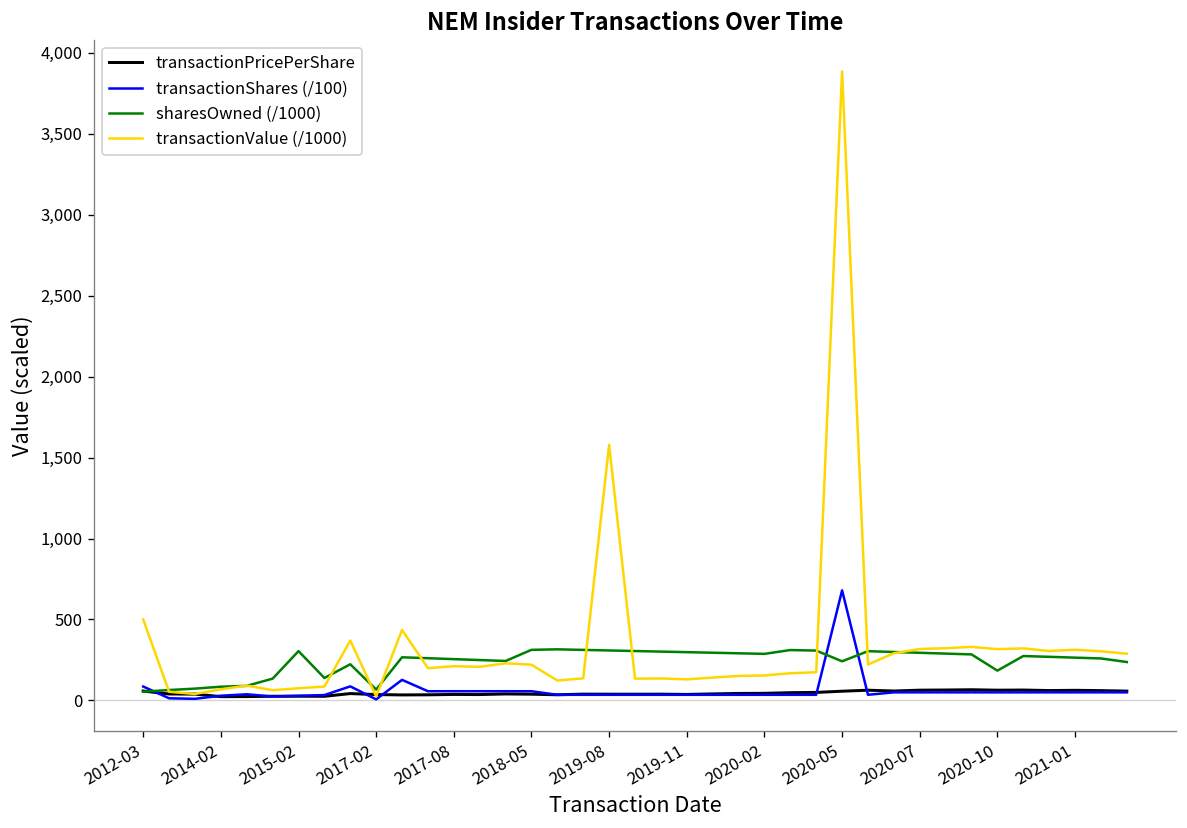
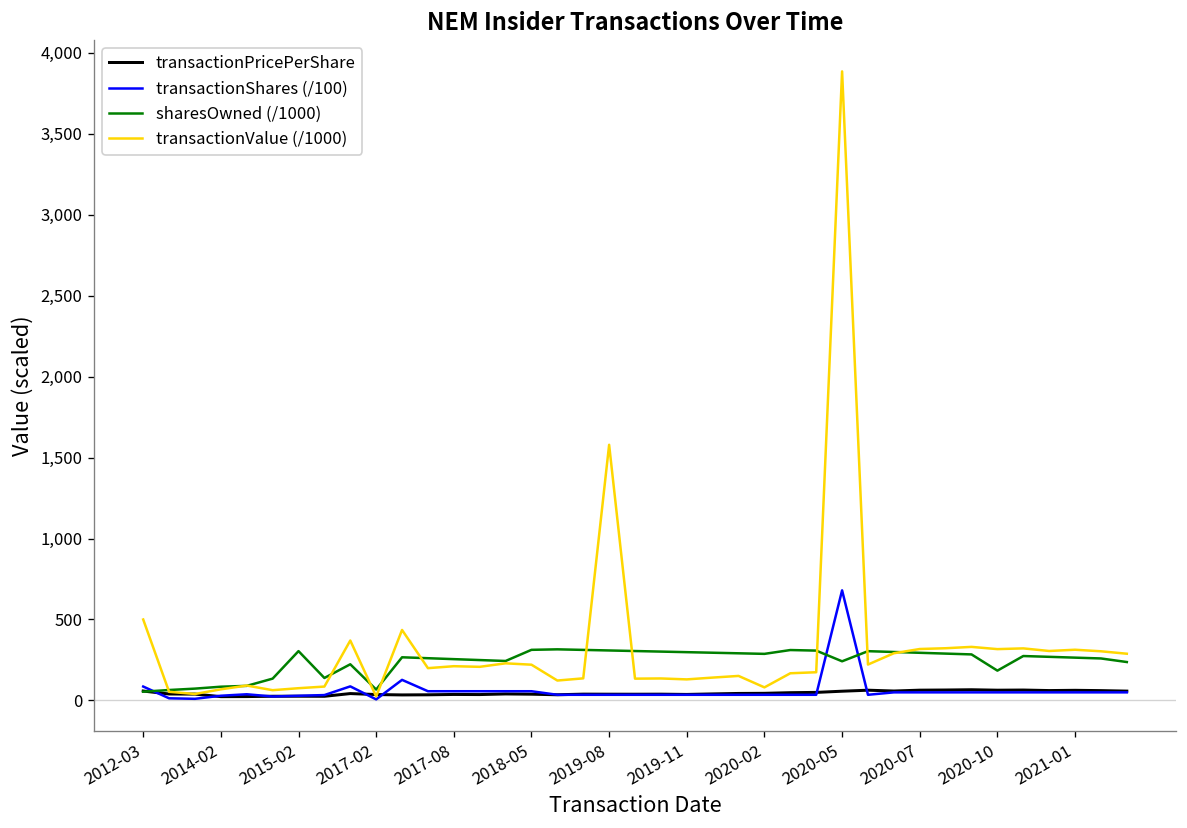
  {
    "transactionPricePerShare": {
      "2017-08": "40",
      "2020-05": "60"
    },
    "transactionShares (/100)": {
      "2012-03": "90",
      "2017-08": "60",
      "2020-05": "680"
    },
    "sharesOwned (/1000)": {
      "2015-02": "300",
      "2017-02": "70",
      "2017-08": "260",
      "2018-05": "310",
      "2019-08": "310",
      "2019-11": "300",
      "2020-02": "290",
      "2020-05": "240",
      "2020-07": "290",
      "2020-10": "180",
      "2021-01": "260"
    },
    "transactionValue (/1000)": {
      "2012-03": "500",
      "2015-02": "80",
      "2017-08": "210",
      "2018-05": "220",
      "2019-08": "1,580",
      "2019-11": "130",
-     "2020-02": "150",
+     "2020-02": "80",
      "2020-05": "3,880",
      "2020-07": "320",
      "2020-10": "320",
      "2021-01": "310"
    }
  }
